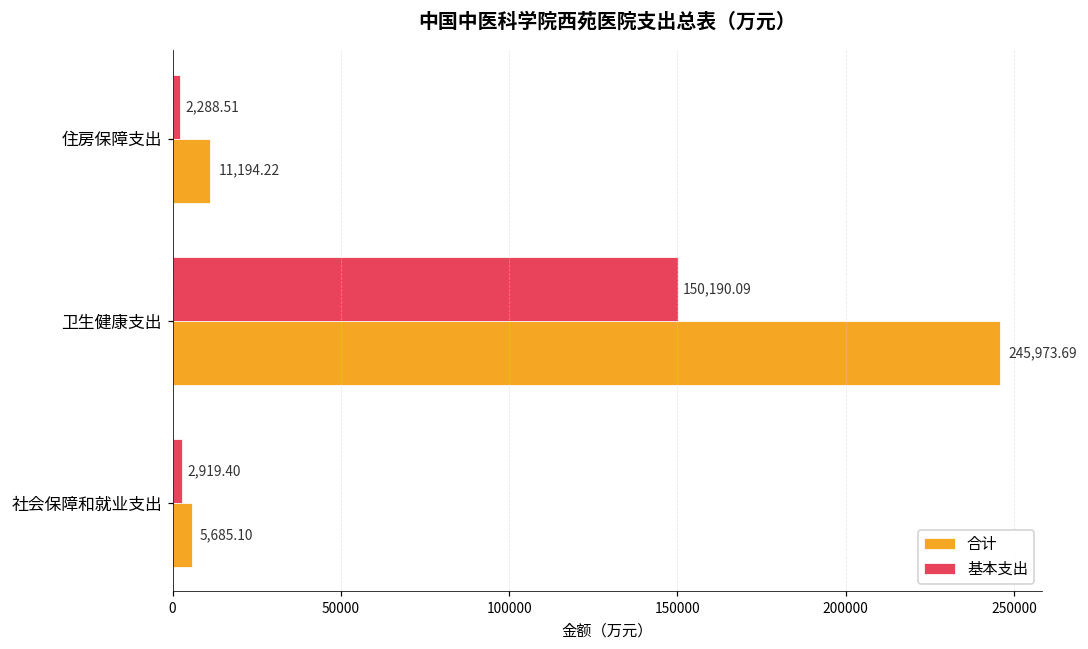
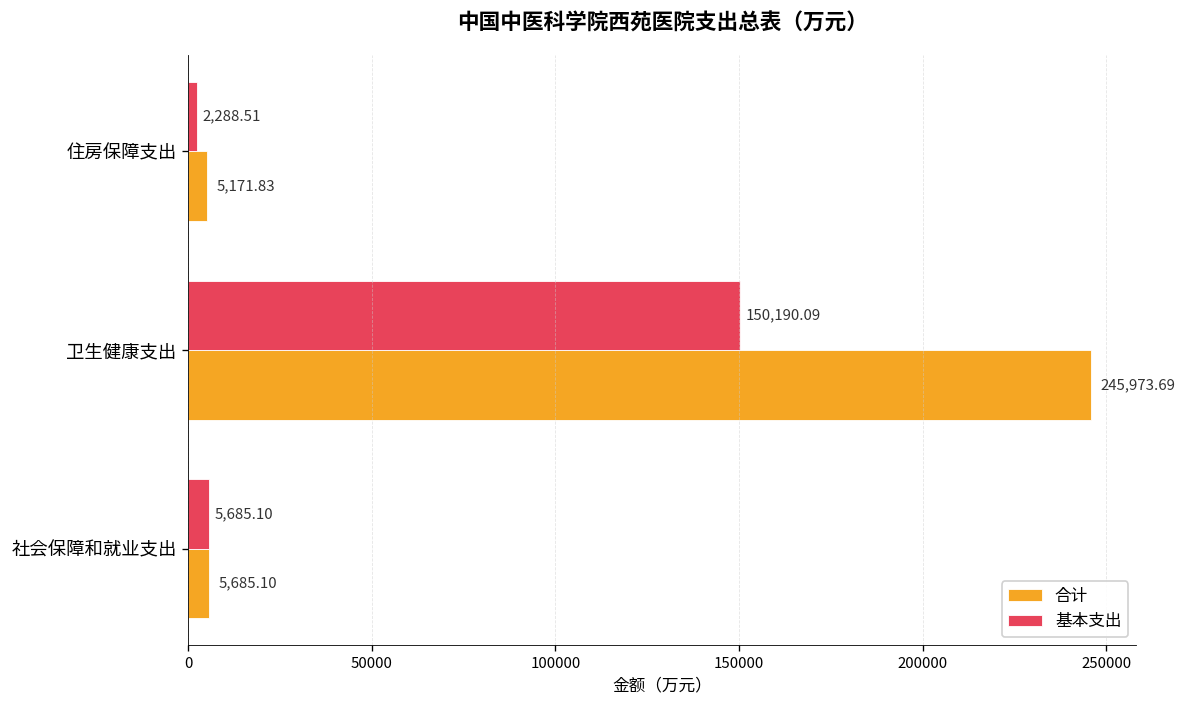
  {
    "合计": {
-     "住房保障支出": "11,194.22",
+     "住房保障支出": "5,171.83",
      "卫生健康支出": "245,973.69",
      "社会保障和就业支出": "5,685.10"
    },
    "基本支出": {
      "住房保障支出": "2,288.51",
      "卫生健康支出": "150,190.09",
-     "社会保障和就业支出": "2,919.40"
+     "社会保障和就业支出": "5,685.10"
    }
  }
